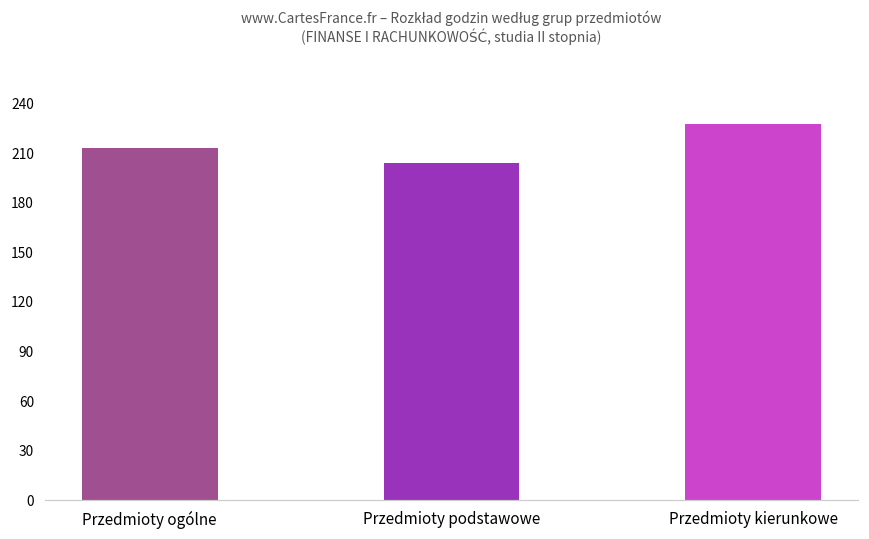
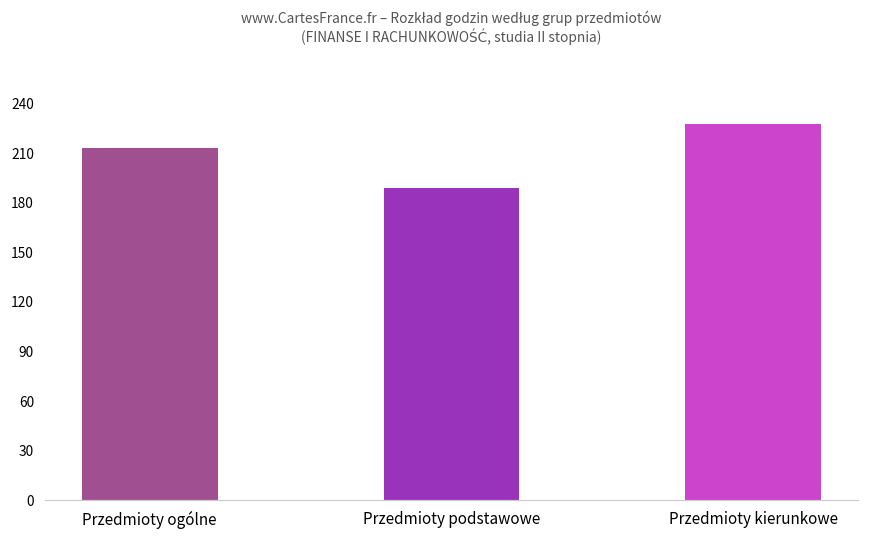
  {
    "Przedmioty ogólne": 213,
-   "Przedmioty podstawowe": 204,
+   "Przedmioty podstawowe": 189,
    "Przedmioty kierunkowe": 228
  }
